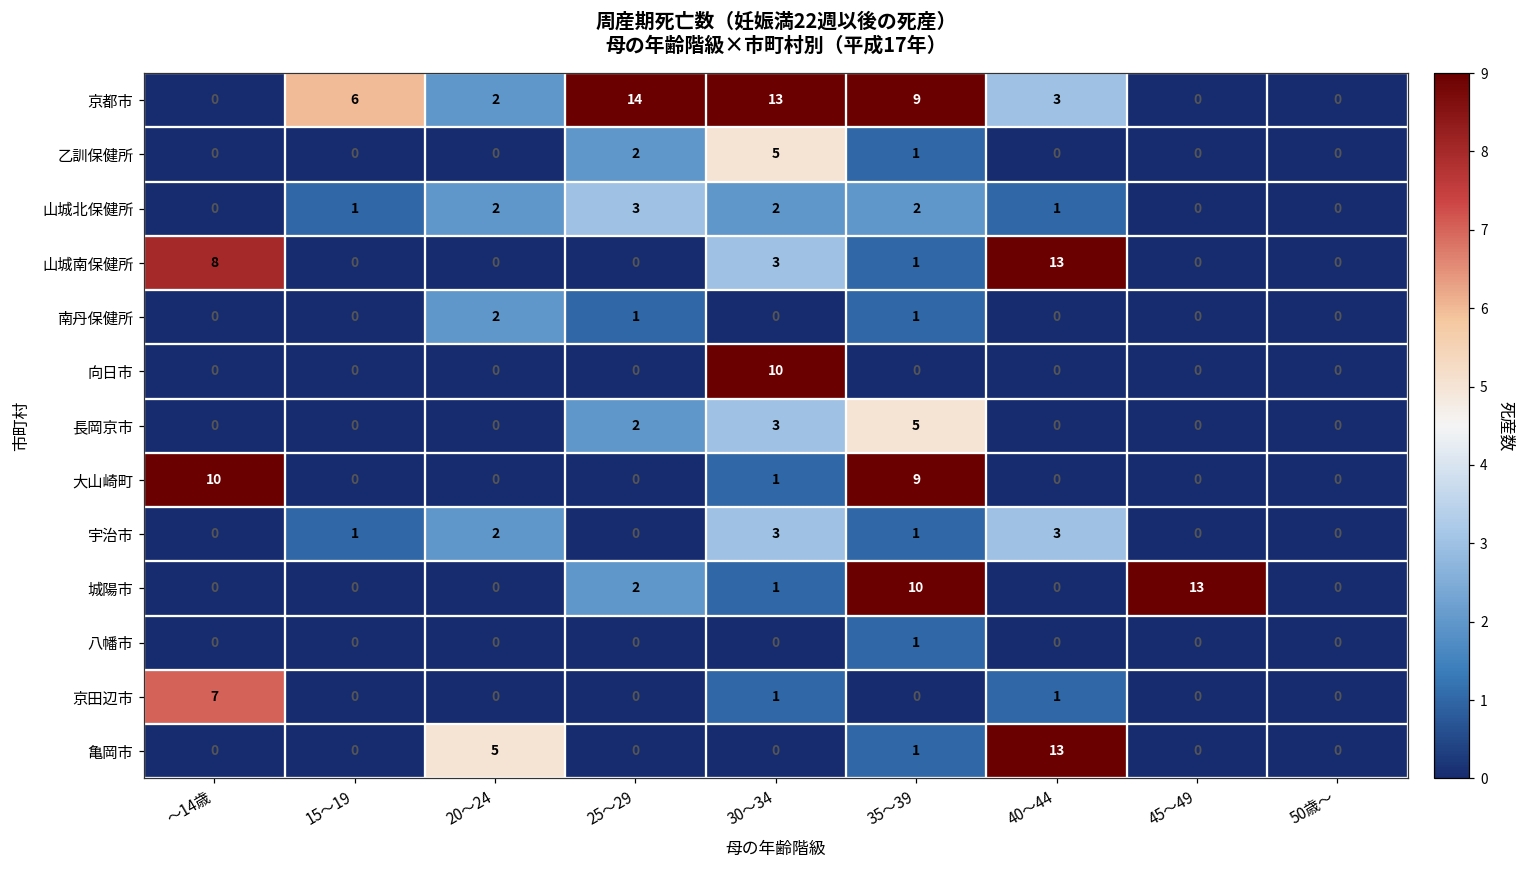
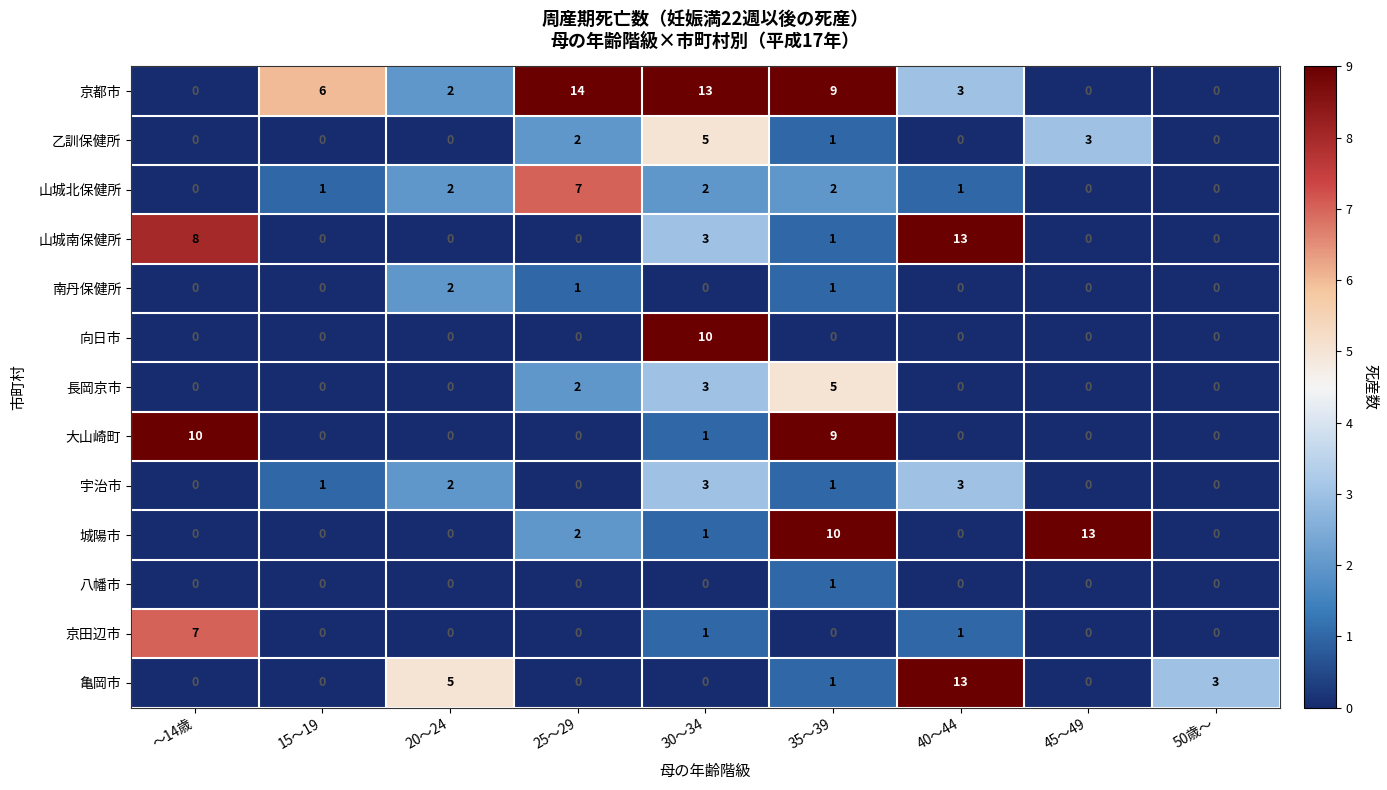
  {
    "京都市": {
      "～14歳": 0,
      "15～19": 6,
      "20～24": 2,
      "25～29": 14,
      "30～34": 13,
      "35～39": 9,
      "40～44": 3,
      "45～49": 0,
      "50歳～": 0
    },
    "乙訓保健所": {
      "～14歳": 0,
      "15～19": 0,
      "20～24": 0,
      "25～29": 2,
      "30～34": 5,
      "35～39": 1,
      "40～44": 0,
-     "45～49": 0,
+     "45～49": 3,
      "50歳～": 0
    },
    "山城北保健所": {
      "～14歳": 0,
      "15～19": 1,
      "20～24": 2,
-     "25～29": 3,
+     "25～29": 7,
      "30～34": 2,
      "35～39": 2,
      "40～44": 1,
      "45～49": 0,
      "50歳～": 0
    },
    "山城南保健所": {
      "～14歳": 8,
      "15～19": 0,
      "20～24": 0,
      "25～29": 0,
      "30～34": 3,
      "35～39": 1,
      "40～44": 13,
      "45～49": 0,
      "50歳～": 0
    },
    "南丹保健所": {
      "～14歳": 0,
      "15～19": 0,
      "20～24": 2,
      "25～29": 1,
      "30～34": 0,
      "35～39": 1,
      "40～44": 0,
      "45～49": 0,
      "50歳～": 0
    },
    "向日市": {
      "～14歳": 0,
      "15～19": 0,
      "20～24": 0,
      "25～29": 0,
      "30～34": 10,
      "35～39": 0,
      "40～44": 0,
      "45～49": 0,
      "50歳～": 0
    },
    "長岡京市": {
      "～14歳": 0,
      "15～19": 0,
      "20～24": 0,
      "25～29": 2,
      "30～34": 3,
      "35～39": 5,
      "40～44": 0,
      "45～49": 0,
      "50歳～": 0
    },
    "大山崎町": {
      "～14歳": 10,
      "15～19": 0,
      "20～24": 0,
      "25～29": 0,
      "30～34": 1,
      "35～39": 9,
      "40～44": 0,
      "45～49": 0,
      "50歳～": 0
    },
    "宇治市": {
      "～14歳": 0,
      "15～19": 1,
      "20～24": 2,
      "25～29": 0,
      "30～34": 3,
      "35～39": 1,
      "40～44": 3,
      "45～49": 0,
      "50歳～": 0
    },
    "城陽市": {
      "～14歳": 0,
      "15～19": 0,
      "20～24": 0,
      "25～29": 2,
      "30～34": 1,
      "35～39": 10,
      "40～44": 0,
      "45～49": 13,
      "50歳～": 0
    },
    "八幡市": {
      "～14歳": 0,
      "15～19": 0,
      "20～24": 0,
      "25～29": 0,
      "30～34": 0,
      "35～39": 1,
      "40～44": 0,
      "45～49": 0,
      "50歳～": 0
    },
    "京田辺市": {
      "～14歳": 7,
      "15～19": 0,
      "20～24": 0,
      "25～29": 0,
      "30～34": 1,
      "35～39": 0,
      "40～44": 1,
      "45～49": 0,
      "50歳～": 0
    },
    "亀岡市": {
      "～14歳": 0,
      "15～19": 0,
      "20～24": 5,
      "25～29": 0,
      "30～34": 0,
      "35～39": 1,
      "40～44": 13,
      "45～49": 0,
-     "50歳～": 0
+     "50歳～": 3
    }
  }
